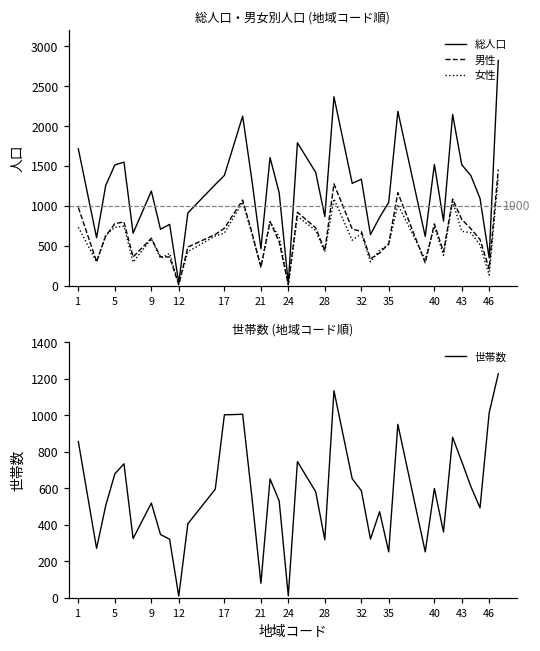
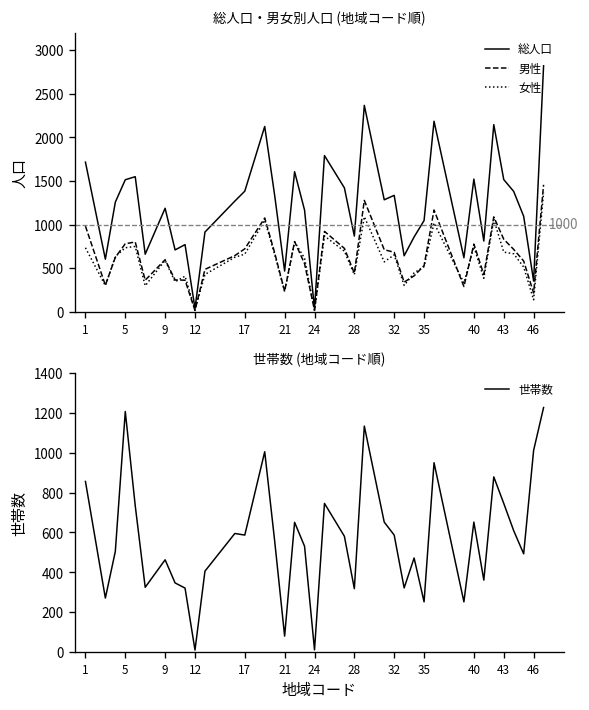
  {
    "世帯数 (地域コード順)": {
      "1": 860,
-     "5": 680,
-     "9": 520,
+     "5": 1210,
+     "9": 460,
      "12": 10,
-     "17": 1000,
+     "17": 590,
      "21": 80,
      "24": 10,
      "28": 320,
      "32": 590,
      "35": 250,
-     "40": 600,
+     "40": 650,
      "43": 750,
      "46": 1010
    }
  }
